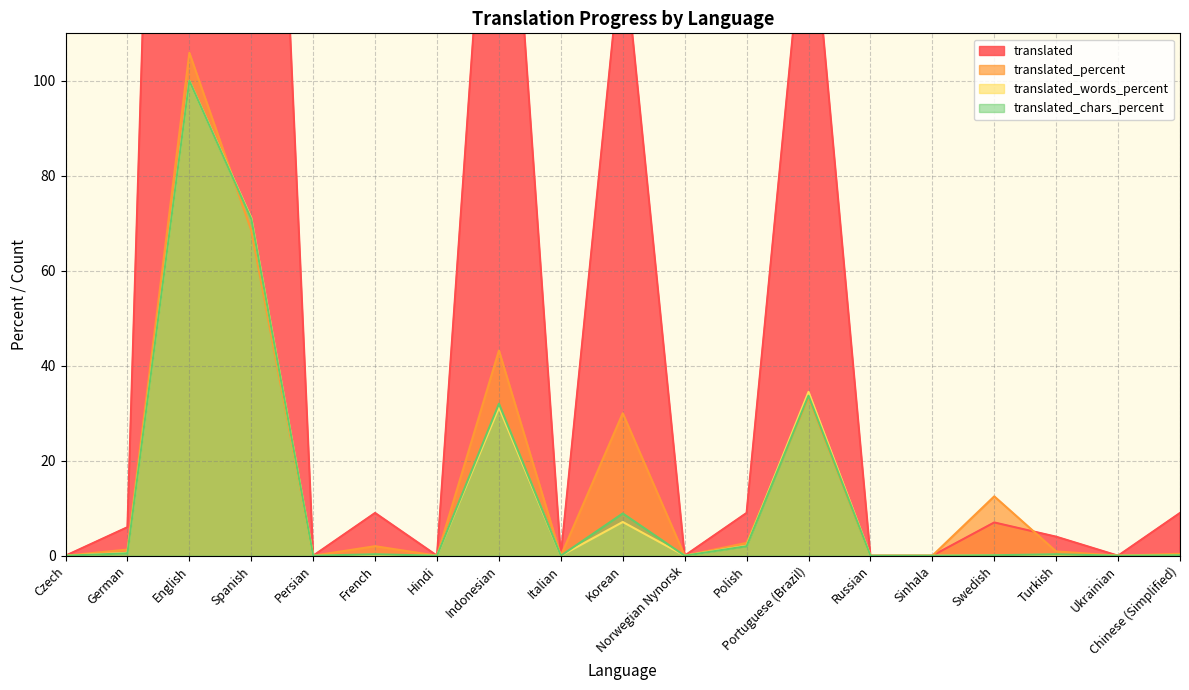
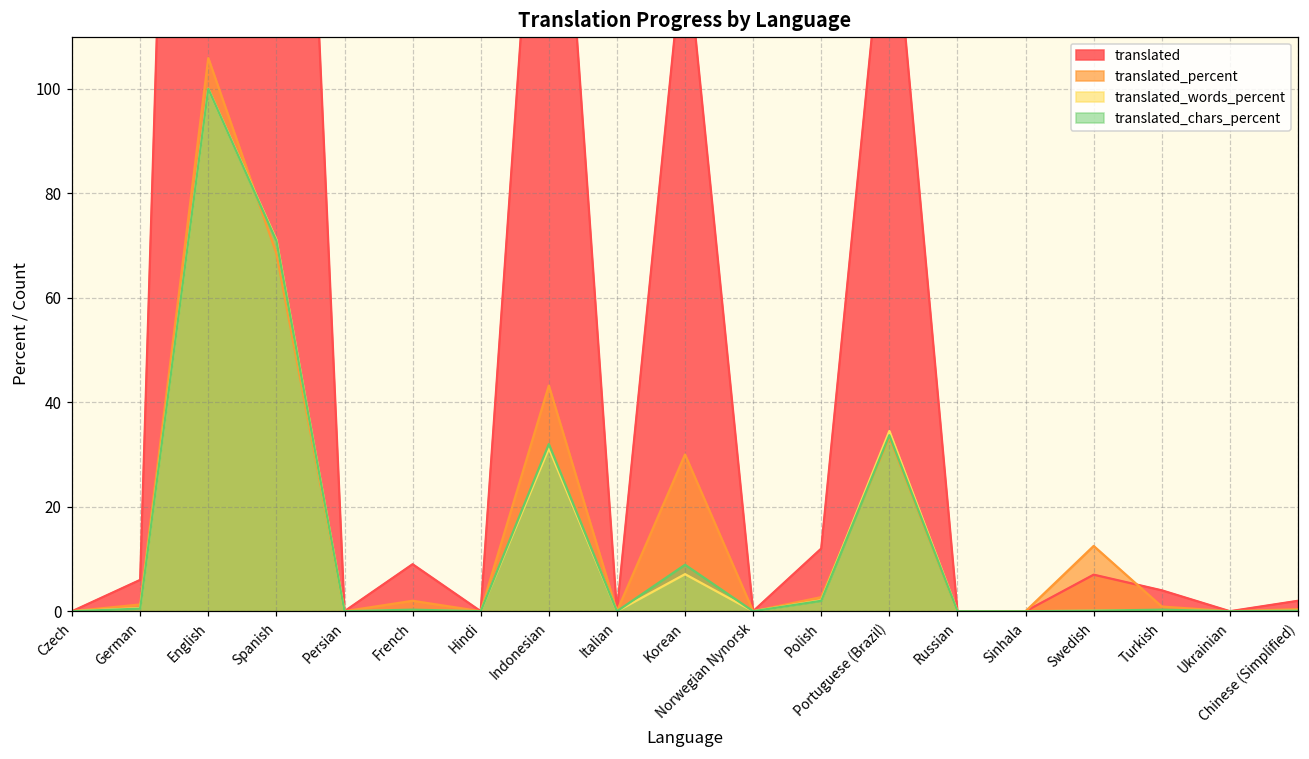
  {
    "translated": {
      "German": 6,
      "French": 9,
-     "Polish": 9,
+     "Polish": 12,
      "Swedish": 7,
      "Turkish": 4,
-     "Chinese (Simplified)": 9
+     "Chinese (Simplified)": 2
    },
    "translated_percent": {
      "German": 1,
      "English": 106,
      "Spanish": 69,
      "French": 2,
      "Indonesian": 43,
      "Korean": 30,
      "Polish": 3,
      "Swedish": 13,
      "Turkish": 1
    },
    "translated_words_percent": {
      "Indonesian": 31,
      "Korean": 7,
      "Portuguese (Brazil)": 35
    },
    "translated_chars_percent": {
      "Indonesian": 32,
      "Korean": 9
    }
  }
